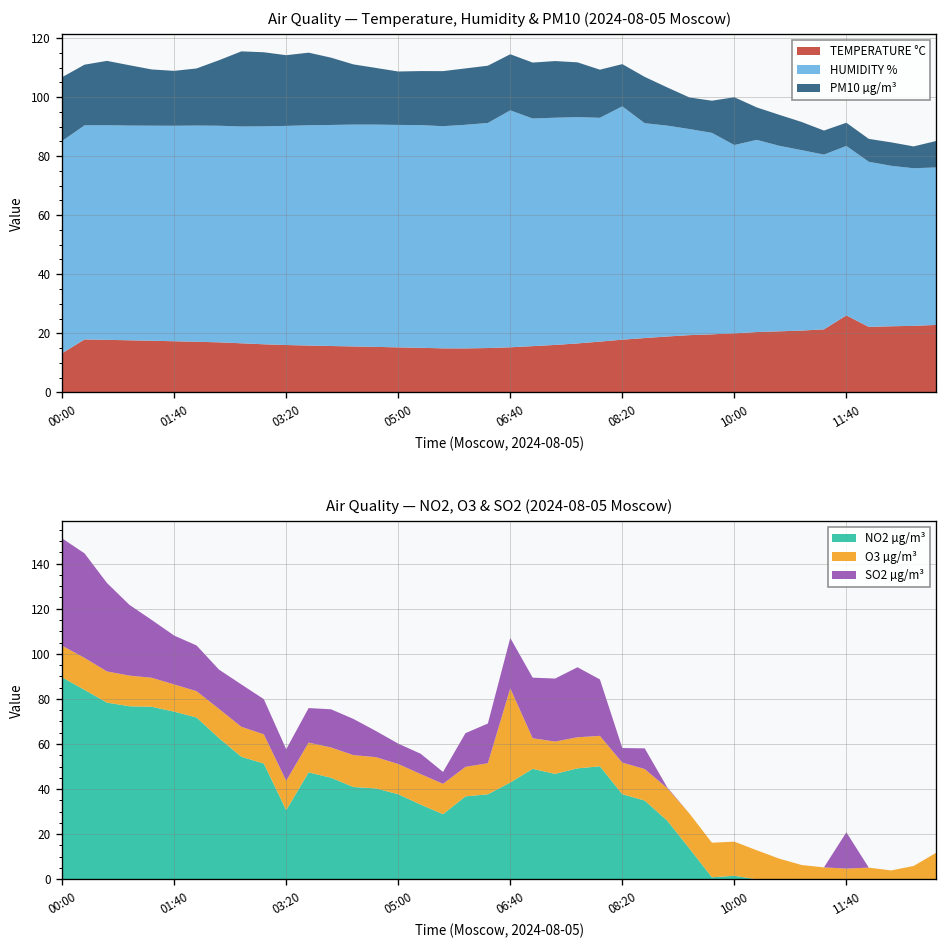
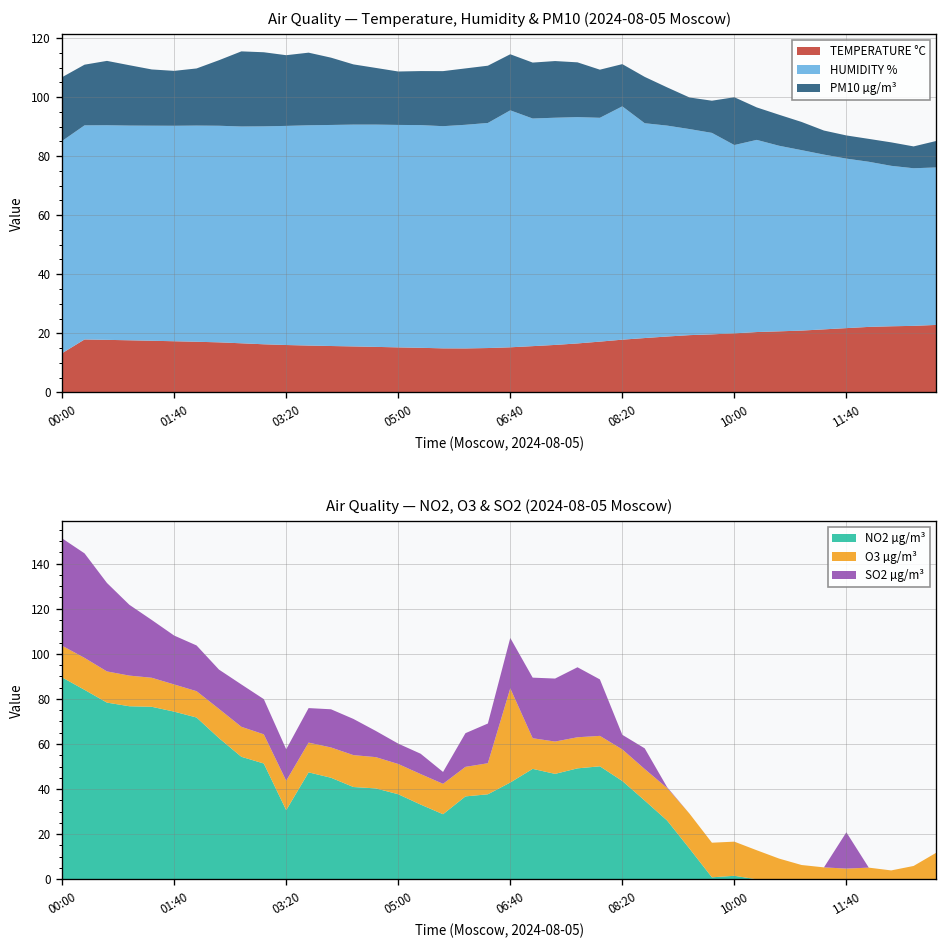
  {
    "Air Quality — Temperature, Humidity & PM10 (2024-08-05 Moscow)": {
      "TEMPERATURE °C": {
        "00:00": 13,
        "01:40": 17,
        "03:20": 16,
        "05:00": 15,
        "06:40": 15,
        "08:20": 18,
        "10:00": 20,
-       "11:40": 26
+       "11:40": 22
      },
      "HUMIDITY %": {
        "00:00": 72,
        "01:40": 73,
        "03:20": 74,
        "05:00": 75,
        "06:40": 80,
        "08:20": 79,
        "10:00": 64,
        "11:40": 57
      },
      "PM10 µg/m³": {
        "00:00": 22,
        "01:40": 19,
        "03:20": 24,
        "05:00": 18,
        "06:40": 19,
        "08:20": 14,
        "10:00": 16,
        "11:40": 8
      }
    },
    "Air Quality — NO2, O3 & SO2 (2024-08-05 Moscow)": {
      "NO2 µg/m³": {
        "00:00": 90,
        "01:40": 74,
        "03:20": 31,
        "05:00": 38,
        "06:40": 43,
-       "08:20": 38,
+       "08:20": 44,
        "10:00": 2,
        "11:40": 0
      },
      "O3 µg/m³": {
        "00:00": 14,
        "01:40": 12,
        "03:20": 13,
        "05:00": 13,
        "06:40": 42,
        "08:20": 14,
        "11:40": 5
      },
      "SO2 µg/m³": {
        "00:00": 48,
        "01:40": 22,
        "03:20": 14,
        "05:00": 9,
        "06:40": 22,
        "08:20": 6,
        "11:40": 16
      }
    }
  }
